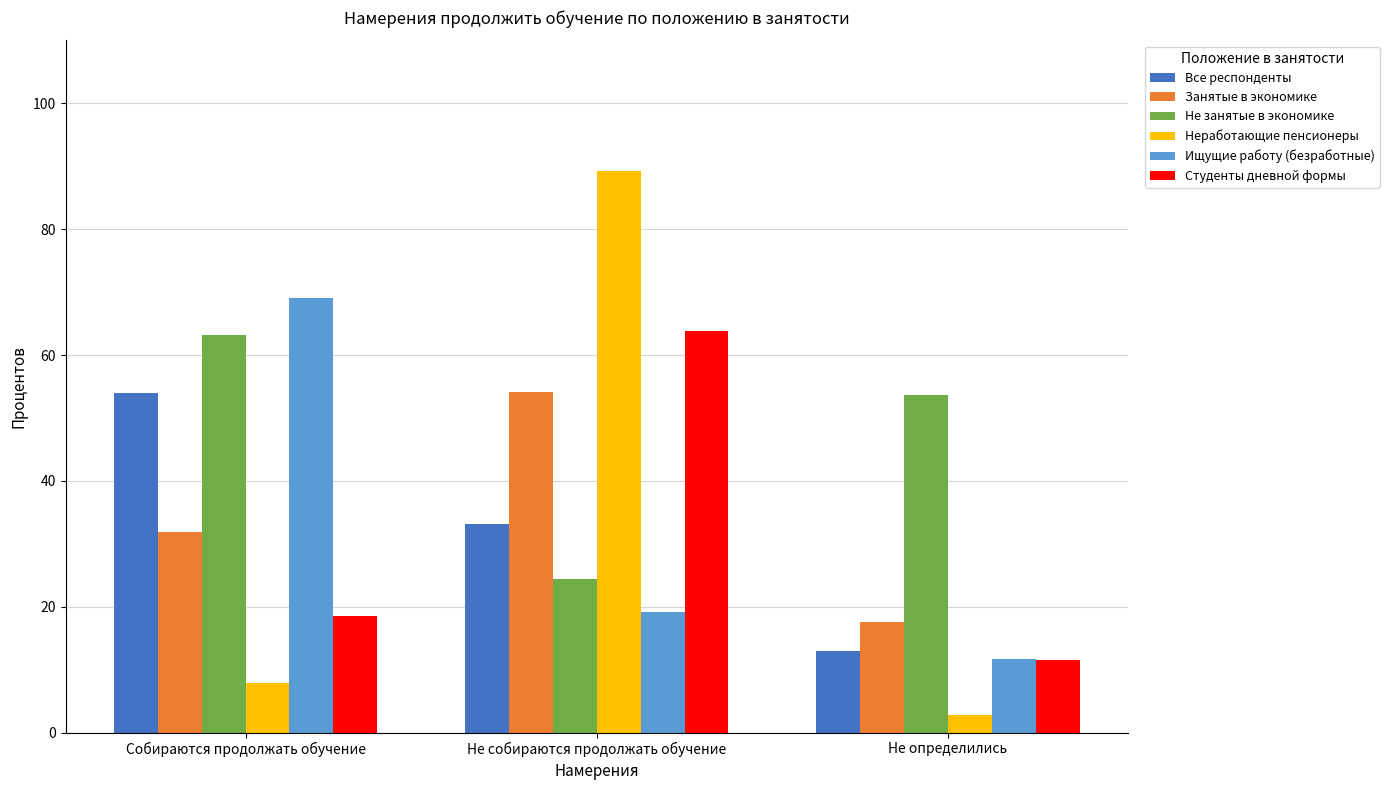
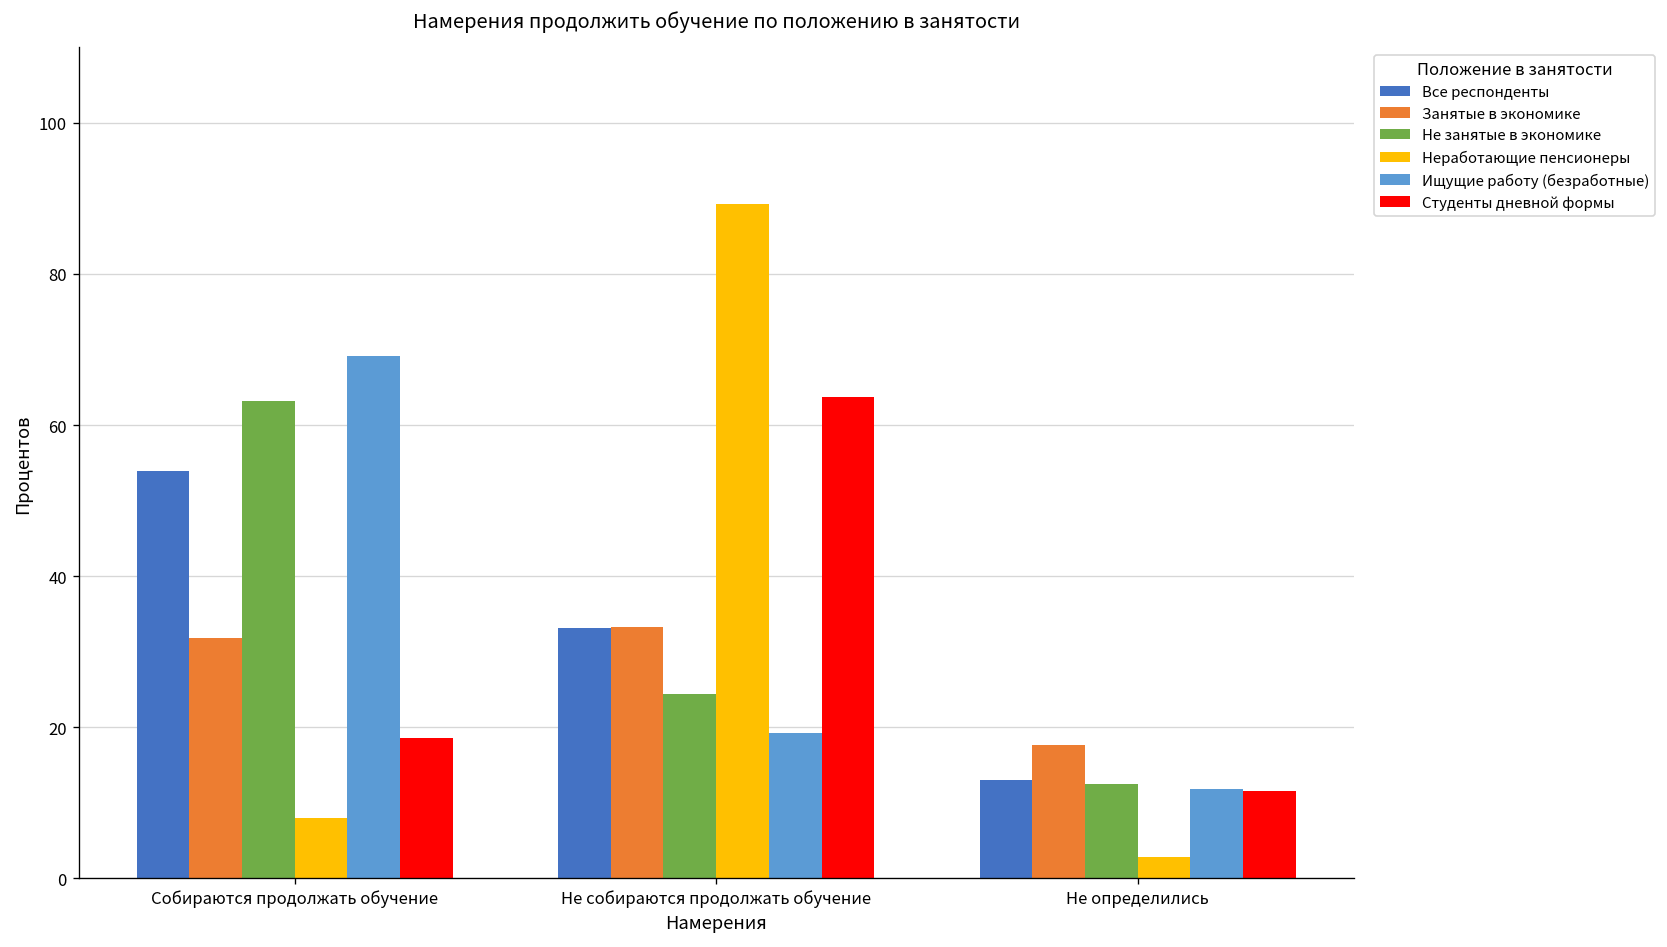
  {
    "Занятые в экономике": {
      "Собираются продолжать обучение": 32,
-     "Не собираются продолжать обучение": 54,
+     "Не собираются продолжать обучение": 33,
      "Не определились": 18
    },
    "Не занятые в экономике": {
      "Собираются продолжать обучение": 63,
      "Не собираются продолжать обучение": 24,
-     "Не определились": 54
+     "Не определились": 13
    },
    "Неработающие пенсионеры": {
      "Собираются продолжать обучение": 8,
      "Не собираются продолжать обучение": 89,
      "Не определились": 3
    },
    "Студенты дневной формы": {
      "Собираются продолжать обучение": 19,
      "Не собираются продолжать обучение": 64,
      "Не определились": 12
    }
  }
